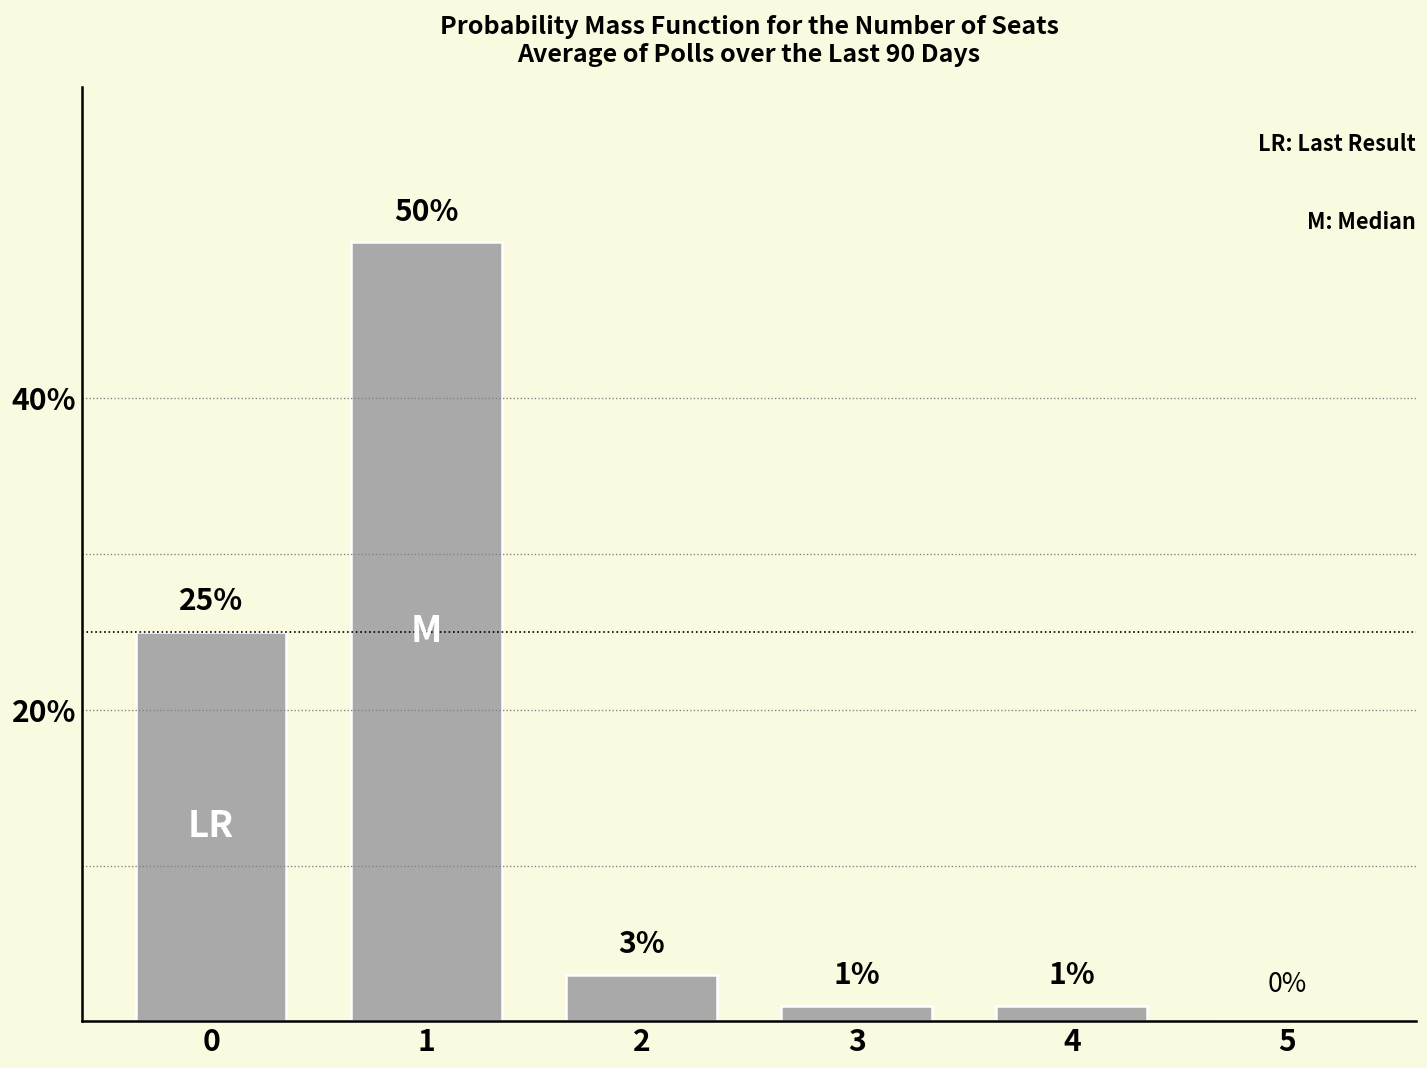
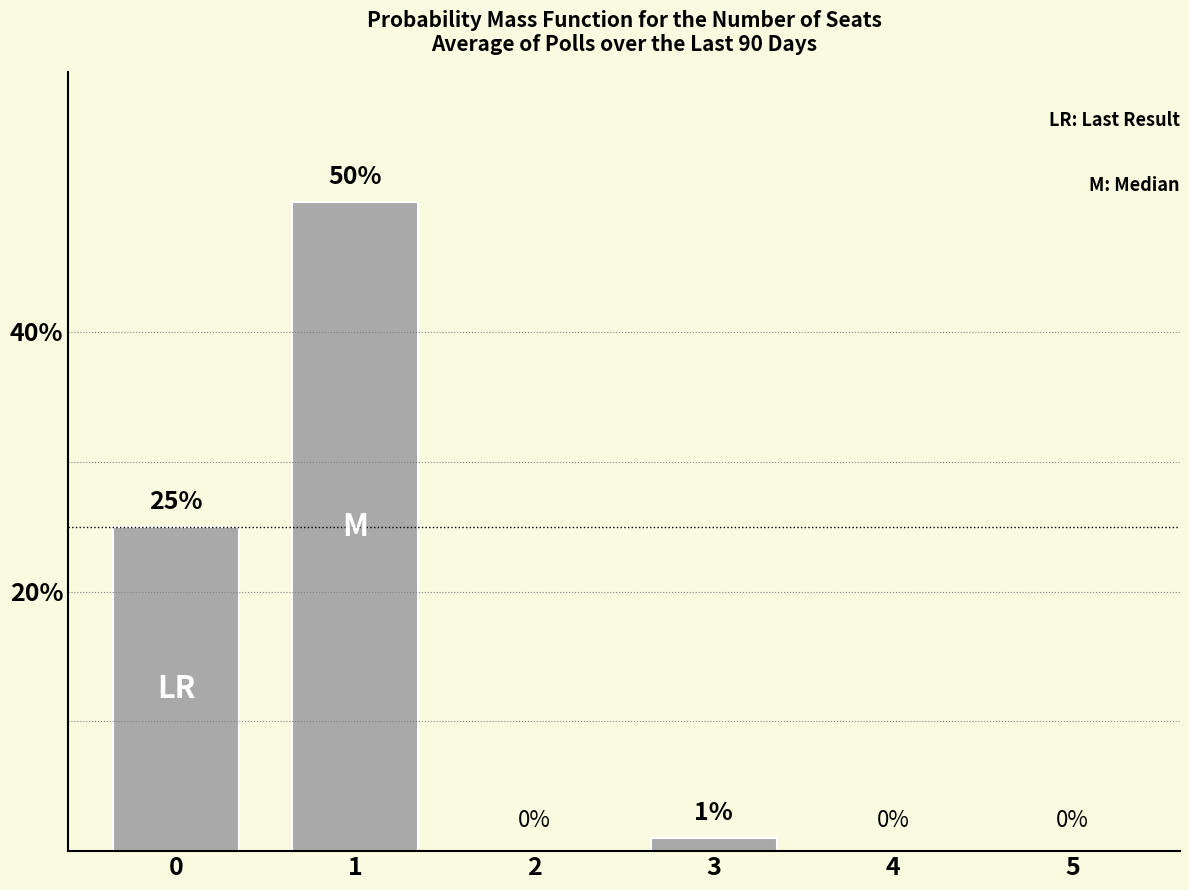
  {
    "0": "25%",
    "1": "50%",
-   "2": "3%",
+   "2": "0%",
    "3": "1%",
-   "4": "1%",
+   "4": "0%",
    "5": "0%"
  }
